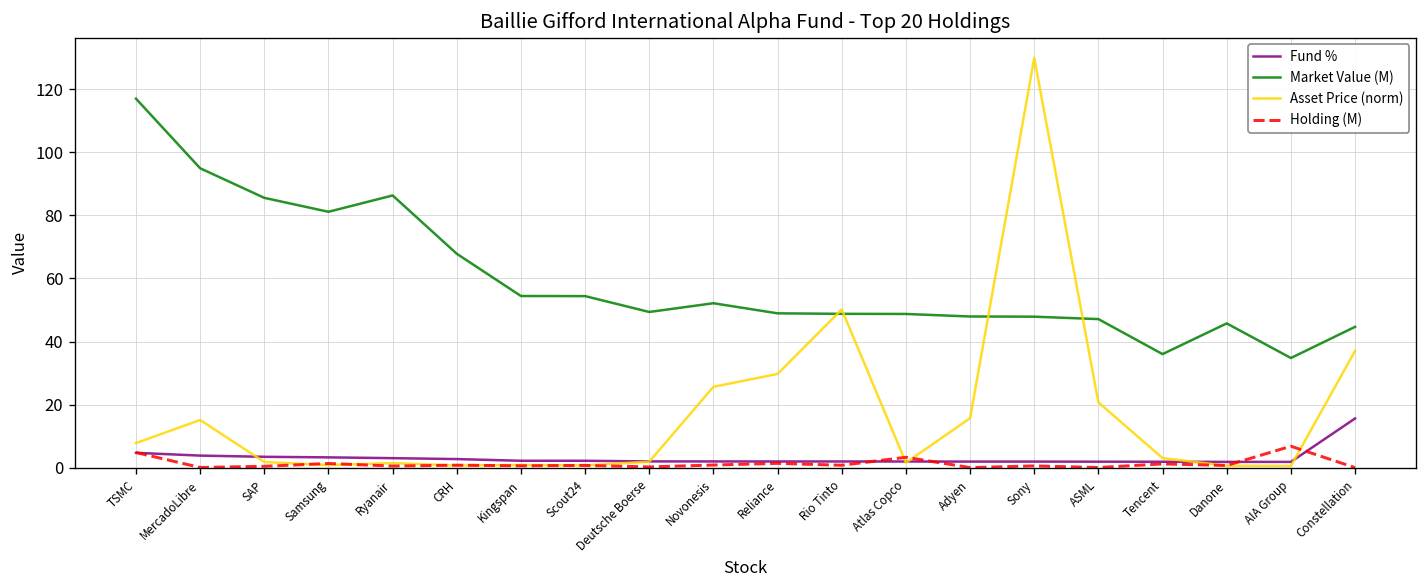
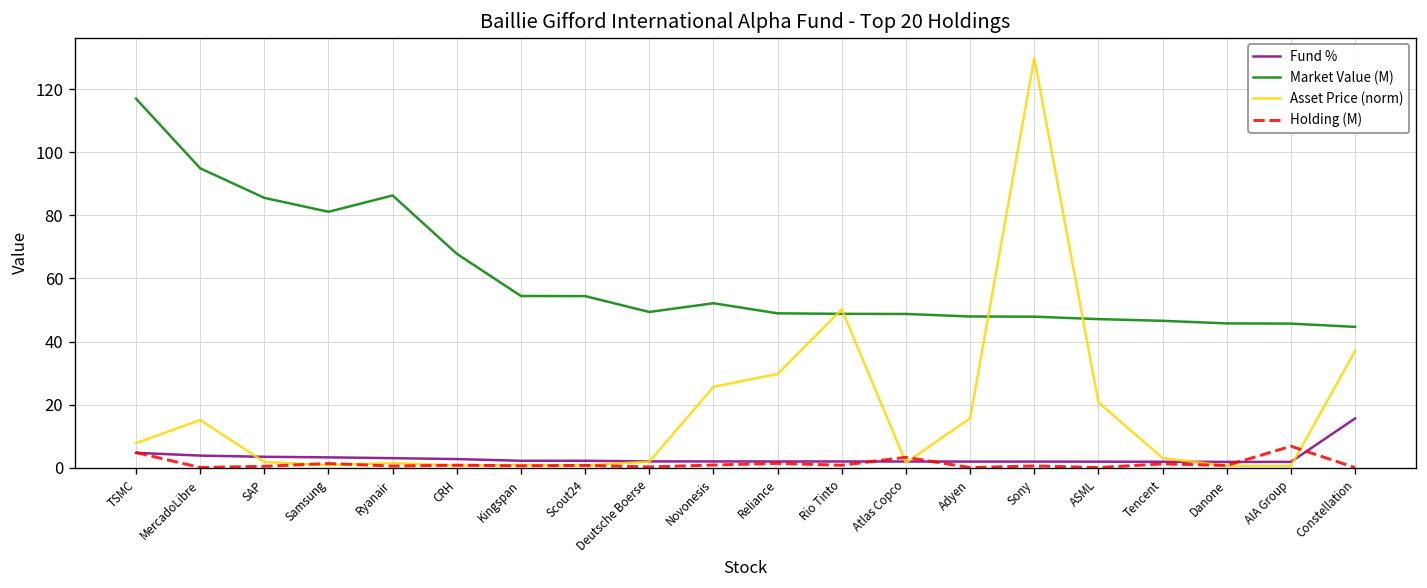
  {
    "Fund %": {
      "MercadoLibre": 4,
      "SAP": 3,
      "Samsung": 3,
      "Ryanair": 3,
      "CRH": 3,
      "Kingspan": 2,
      "Scout24": 2,
      "Novonesis": 2,
      "Rio Tinto": 2,
      "Adyen": 2,
      "Sony": 2,
      "ASML": 2,
      "Danone": 2,
      "AIA Group": 2,
      "Constellation": 16
    },
    "Market Value (M)": {
      "TSMC": 117,
      "MercadoLibre": 95,
      "SAP": 86,
      "Samsung": 81,
      "Ryanair": 86,
      "CRH": 68,
      "Kingspan": 54,
      "Scout24": 54,
      "Deutsche Boerse": 49,
      "Novonesis": 52,
      "Reliance": 49,
      "Rio Tinto": 49,
      "Atlas Copco": 49,
      "Adyen": 48,
      "Sony": 48,
      "ASML": 47,
-     "Tencent": 36,
+     "Tencent": 47,
      "Danone": 46,
-     "AIA Group": 35,
+     "AIA Group": 46,
      "Constellation": 45
    },
    "Asset Price (norm)": {
      "TSMC": 8,
      "MercadoLibre": 15,
      "SAP": 2,
      "Novonesis": 26,
      "Reliance": 30,
      "Rio Tinto": 50,
      "Adyen": 16,
      "Sony": 130,
      "ASML": 21,
      "Tencent": 3,
      "AIA Group": 1,
      "Constellation": 37
    },
    "Holding (M)": {
      "MercadoLibre": 0,
      "SAP": 0,
      "Deutsche Boerse": 0,
      "Novonesis": 1,
      "Rio Tinto": 1,
      "Atlas Copco": 3,
      "Adyen": 0,
      "Sony": 1,
      "ASML": 0,
      "AIA Group": 7,
      "Constellation": 0
    }
  }
